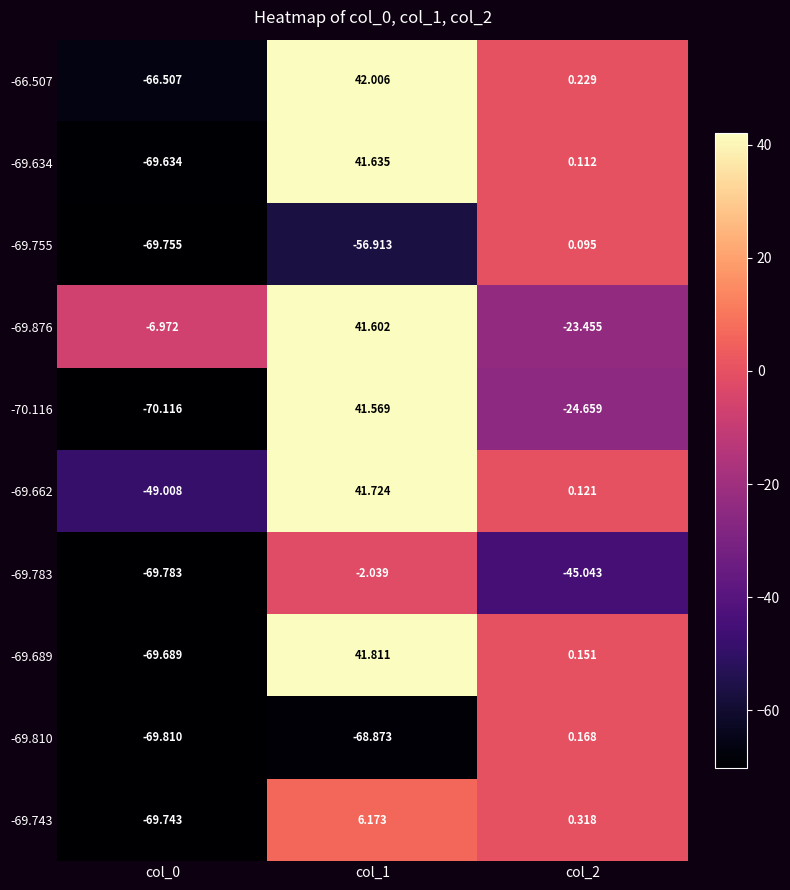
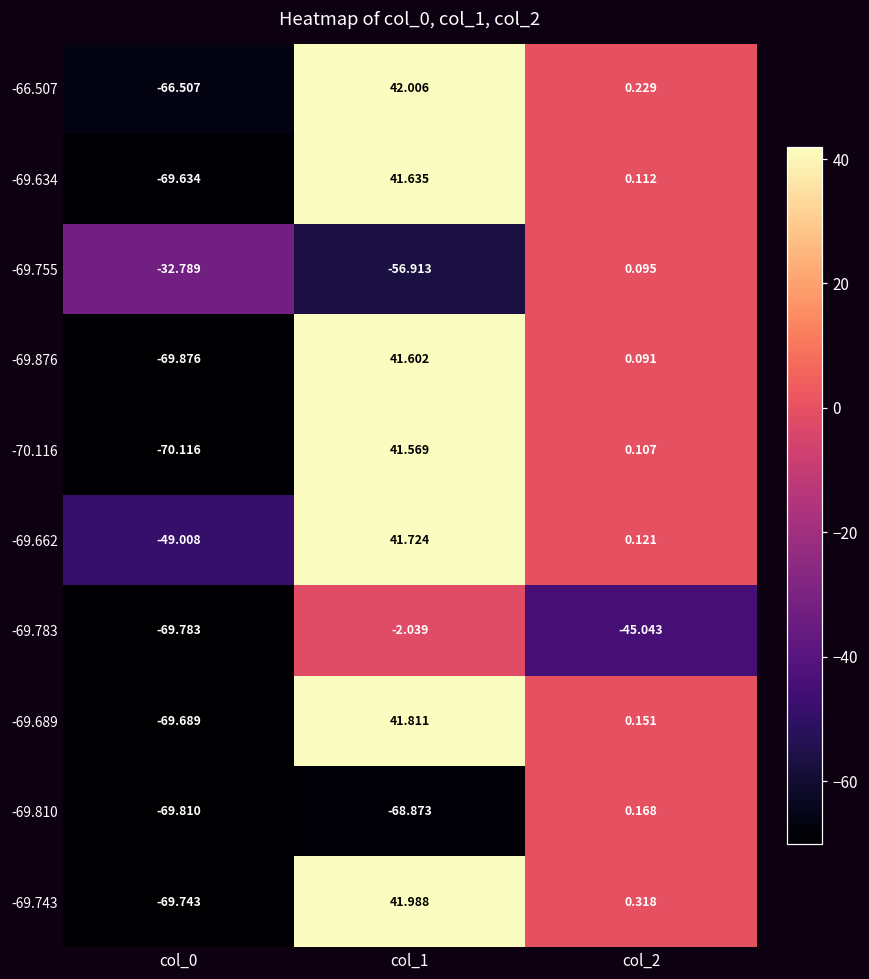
  {
    "-66.507": {
      "col_0": -66.507,
      "col_1": 42.006,
      "col_2": 0.229
    },
    "-69.634": {
      "col_0": -69.634,
      "col_1": 41.635,
      "col_2": 0.112
    },
    "-69.755": {
-     "col_0": -69.755,
+     "col_0": -32.789,
      "col_1": -56.913,
      "col_2": 0.095
    },
    "-69.876": {
-     "col_0": -6.972,
+     "col_0": -69.876,
      "col_1": 41.602,
-     "col_2": -23.455
+     "col_2": 0.091
    },
    "-70.116": {
      "col_0": -70.116,
      "col_1": 41.569,
-     "col_2": -24.659
+     "col_2": 0.107
    },
    "-69.662": {
      "col_0": -49.008,
      "col_1": 41.724,
      "col_2": 0.121
    },
    "-69.783": {
      "col_0": -69.783,
      "col_1": -2.039,
      "col_2": -45.043
    },
    "-69.689": {
      "col_0": -69.689,
      "col_1": 41.811,
      "col_2": 0.151
    },
    "-69.810": {
      "col_0": -69.810,
      "col_1": -68.873,
      "col_2": 0.168
    },
    "-69.743": {
      "col_0": -69.743,
-     "col_1": 6.173,
+     "col_1": 41.988,
      "col_2": 0.318
    }
  }
